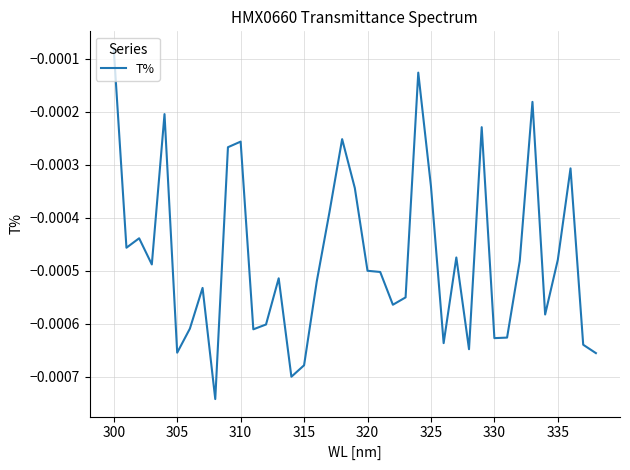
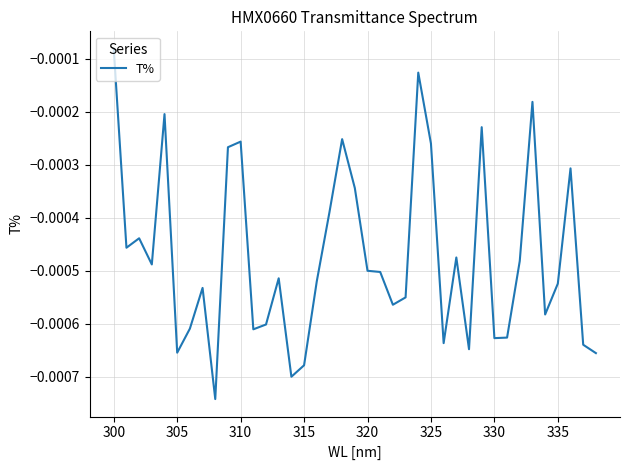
  {
    "305": -0.00065,
    "310": -0.00026,
    "315": -0.00068,
    "320": -0.00050,
-   "325": -0.00034,
+   "325": -0.00026,
    "330": -0.00063,
-   "335": -0.00048
+   "335": -0.00052
  }
